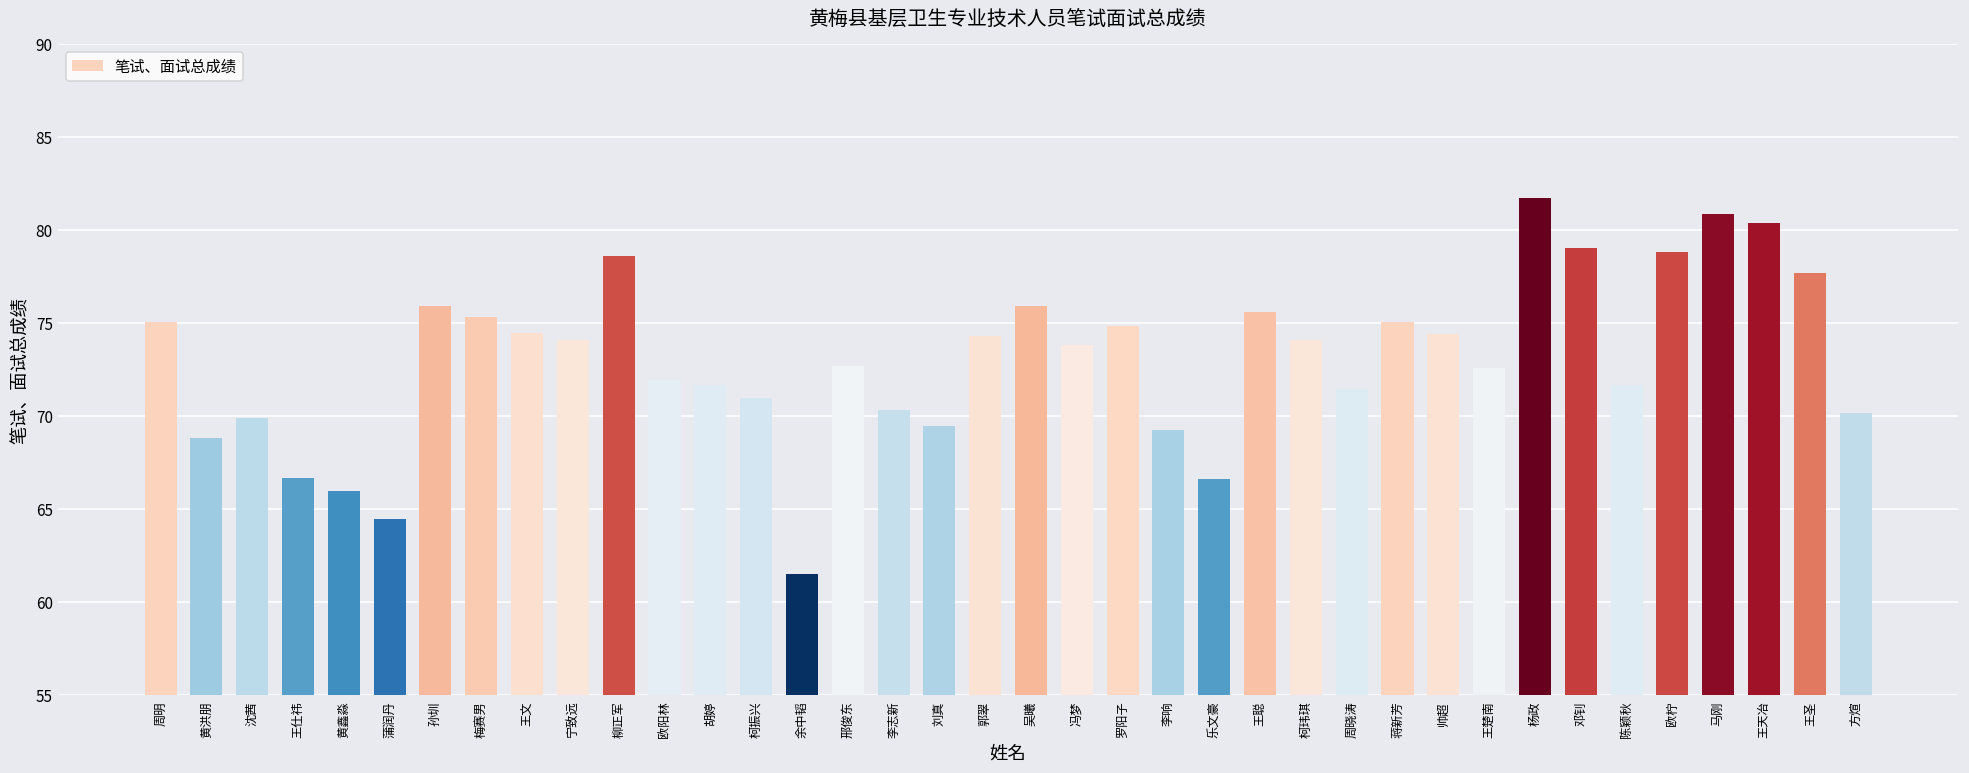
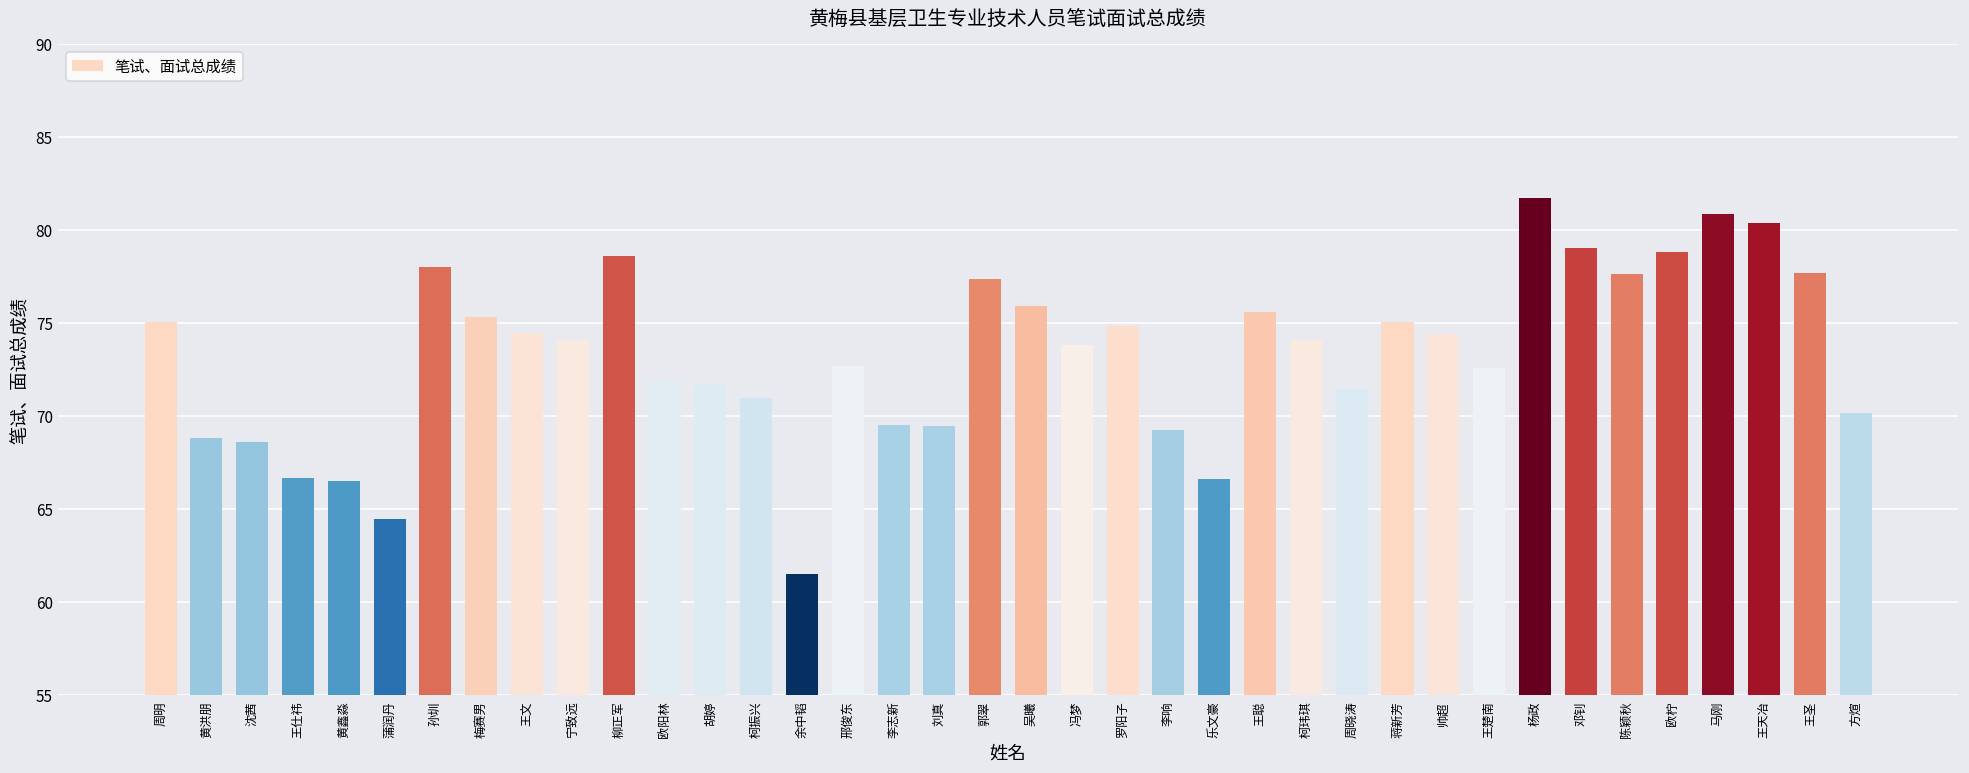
  {
    "周明": 75.1,
    "黄洪朋": 68.8,
-   "沈茜": 69.9,
+   "沈茜": 68.6,
    "王仕祎": 66.7,
-   "黄鑫淼": 66.0,
+   "黄鑫淼": 66.5,
    "蒲润丹": 64.5,
-   "孙圳": 75.9,
+   "孙圳": 78.0,
    "梅赛男": 75.3,
    "王文": 74.5,
    "宁致远": 74.1,
    "柳正军": 78.6,
    "欧阳林": 71.9,
    "胡婷": 71.7,
    "柯振兴": 71.0,
    "余中韬": 61.5,
    "邢俊东": 72.7,
-   "李志新": 70.3,
+   "李志新": 69.5,
    "刘真": 69.5,
-   "郭翠": 74.3,
+   "郭翠": 77.4,
    "吴曦": 75.9,
    "冯梦": 73.8,
    "罗阳子": 74.9,
    "李响": 69.3,
    "乐文豪": 66.6,
    "王聪": 75.6,
    "柯玮琪": 74.1,
    "周晓涛": 71.5,
    "蒋新芳": 75.1,
    "帅超": 74.4,
    "王楚南": 72.6,
    "杨政": 81.7,
    "邓钊": 79.0,
-   "陈颖秋": 71.7,
+   "陈颖秋": 77.6,
    "欧柠": 78.8,
    "马刚": 80.9,
    "王天冶": 80.4,
    "王圣": 77.7,
    "方煊": 70.2
  }
